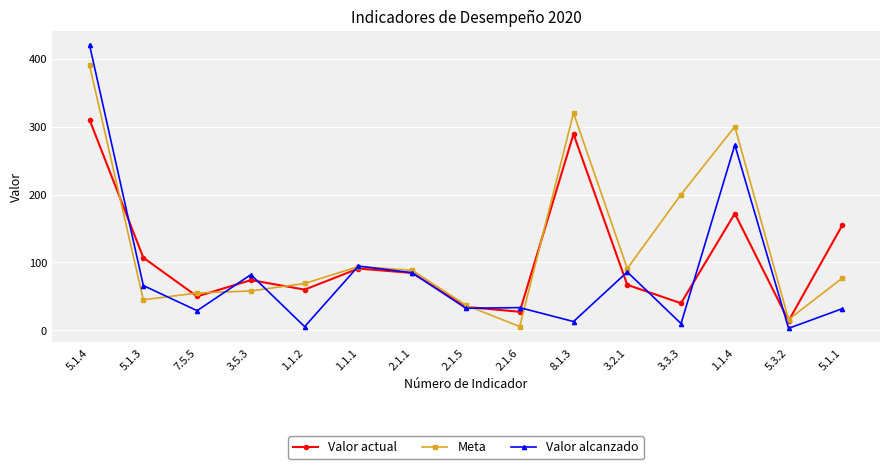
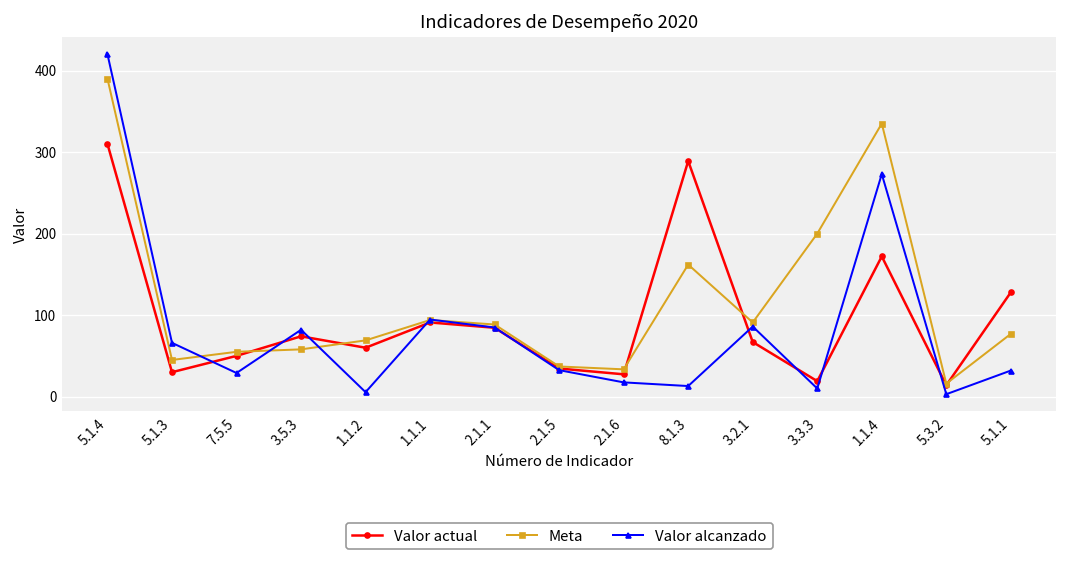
  {
    "Valor actual": {
      "5.1.4": 310,
-     "5.1.3": 110,
+     "5.1.3": 30,
      "7.5.5": 50,
      "3.5.3": 70,
      "1.1.2": 60,
      "2.1.6": 30,
      "8.1.3": 290,
      "3.2.1": 70,
-     "3.3.3": 40,
+     "3.3.3": 20,
      "1.1.4": 170,
-     "5.1.1": 160
+     "5.1.1": 130
    },
    "Meta": {
      "5.1.4": 390,
      "5.1.3": 50,
      "7.5.5": 60,
      "3.5.3": 60,
      "1.1.2": 70,
-     "2.1.6": 10,
-     "8.1.3": 320,
+     "2.1.6": 30,
+     "8.1.3": 160,
      "3.2.1": 90,
      "3.3.3": 200,
-     "1.1.4": 300,
+     "1.1.4": 340,
      "5.1.1": 80
    },
    "Valor alcanzado": {
      "5.1.4": 420,
      "5.1.3": 70,
      "7.5.5": 30,
      "3.5.3": 80,
      "1.1.2": 10,
-     "2.1.6": 30,
+     "2.1.6": 20,
      "8.1.3": 10,
      "3.2.1": 90,
      "3.3.3": 10,
      "1.1.4": 270,
      "5.3.2": 0,
      "5.1.1": 30
    }
  }
